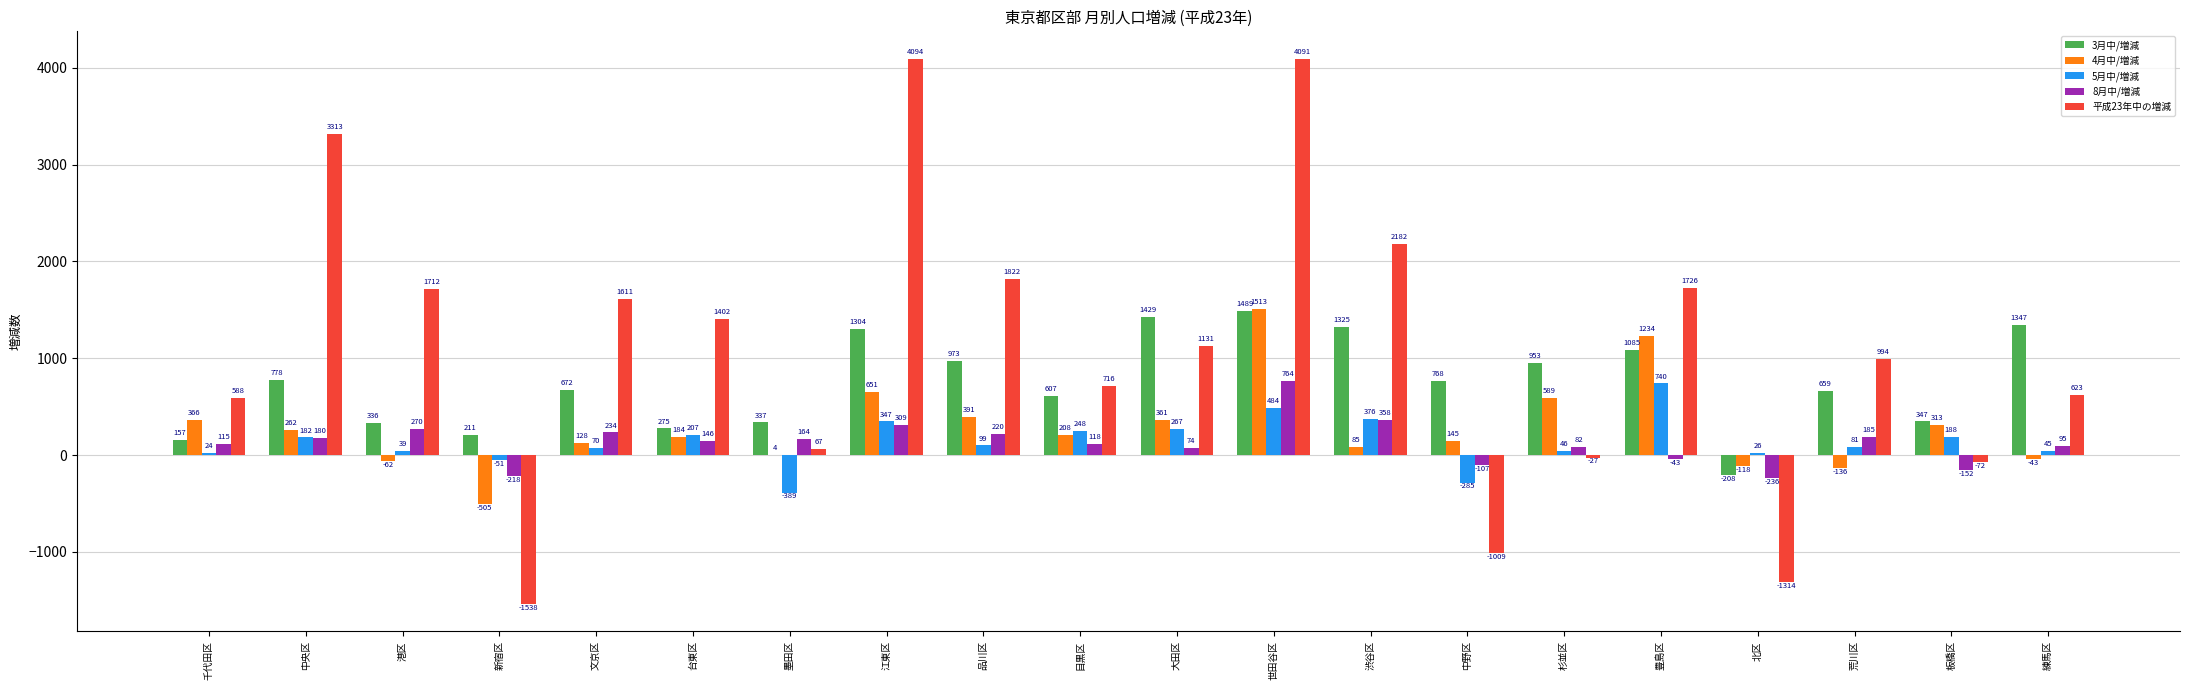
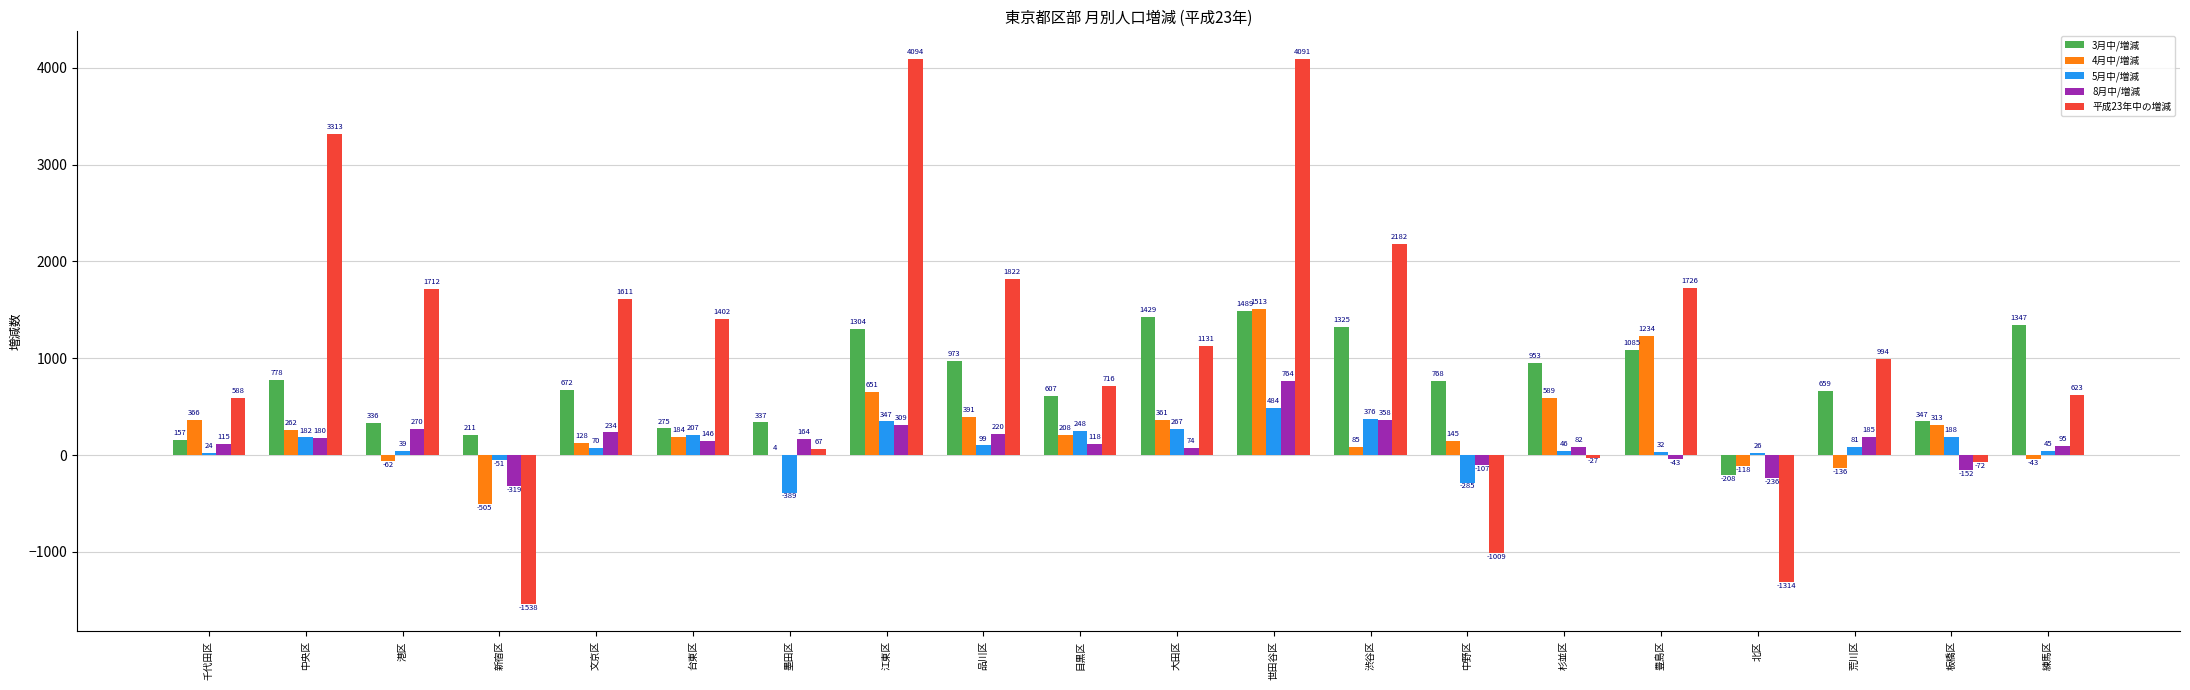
  {
    "3月中/増減": {
      "千代田区": 157,
      "中央区": 778,
      "港区": 336,
      "新宿区": 211,
      "文京区": 672,
      "台東区": 275,
      "墨田区": 337,
      "江東区": 1304,
      "品川区": 973,
      "目黒区": 607,
      "大田区": 1429,
      "世田谷区": 1489,
      "渋谷区": 1325,
      "中野区": 768,
      "杉並区": 953,
      "豊島区": 1085,
      "北区": -208,
      "荒川区": 659,
      "板橋区": 347,
      "練馬区": 1347
    },
    "4月中/増減": {
      "千代田区": 366,
      "中央区": 262,
      "港区": -62,
      "新宿区": -505,
      "文京区": 128,
      "台東区": 184,
      "墨田区": 4,
      "江東区": 651,
      "品川区": 391,
      "目黒区": 208,
      "大田区": 361,
      "世田谷区": 1513,
      "渋谷区": 85,
      "中野区": 145,
      "杉並区": 589,
      "豊島区": 1234,
      "北区": -118,
      "荒川区": -136,
      "板橋区": 313,
      "練馬区": -43
    },
    "5月中/増減": {
      "千代田区": 24,
      "中央区": 182,
      "港区": 39,
      "新宿区": -51,
      "文京区": 70,
      "台東区": 207,
      "墨田区": -389,
      "江東区": 347,
      "品川区": 99,
      "目黒区": 248,
      "大田区": 267,
      "世田谷区": 484,
      "渋谷区": 376,
      "中野区": -285,
      "杉並区": 46,
-     "豊島区": 740,
+     "豊島区": 32,
      "北区": 26,
      "荒川区": 81,
      "板橋区": 188,
      "練馬区": 45
    },
    "8月中/増減": {
      "千代田区": 115,
      "中央区": 180,
      "港区": 270,
-     "新宿区": -218,
+     "新宿区": -319,
      "文京区": 234,
      "台東区": 146,
      "墨田区": 164,
      "江東区": 309,
      "品川区": 220,
      "目黒区": 118,
      "大田区": 74,
      "世田谷区": 764,
      "渋谷区": 358,
      "中野区": -107,
      "杉並区": 82,
      "豊島区": -43,
      "北区": -236,
      "荒川区": 185,
      "板橋区": -152,
      "練馬区": 95
    },
    "平成23年中の増減": {
      "千代田区": 588,
      "中央区": 3313,
      "港区": 1712,
      "新宿区": -1538,
      "文京区": 1611,
      "台東区": 1402,
      "墨田区": 67,
      "江東区": 4094,
      "品川区": 1822,
      "目黒区": 716,
      "大田区": 1131,
      "世田谷区": 4091,
      "渋谷区": 2182,
      "中野区": -1009,
      "杉並区": -27,
      "豊島区": 1726,
      "北区": -1314,
      "荒川区": 994,
      "板橋区": -72,
      "練馬区": 623
    }
  }
